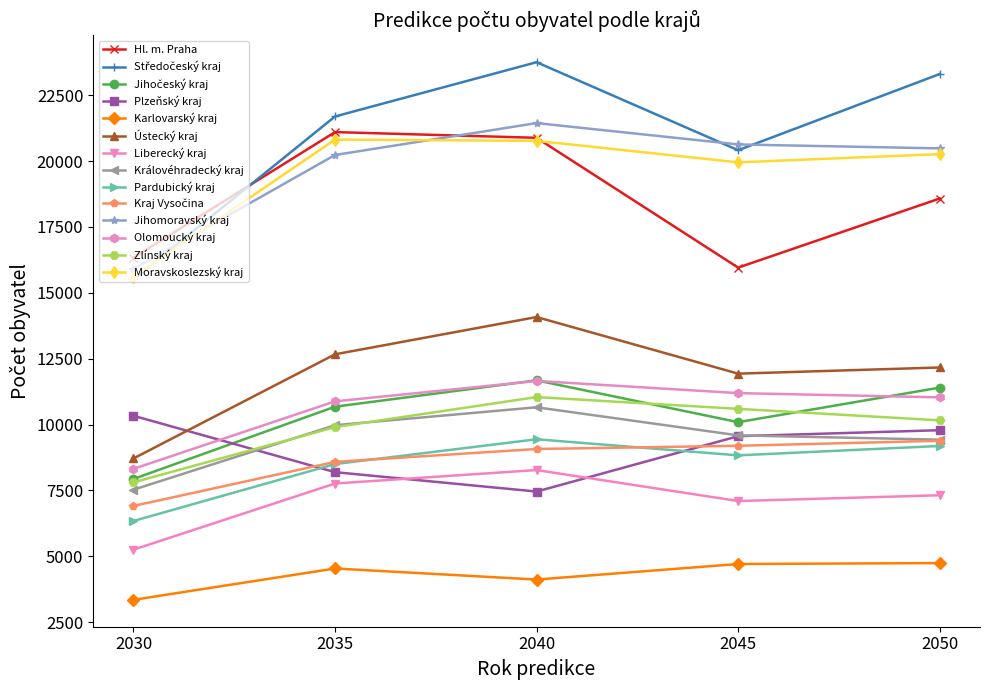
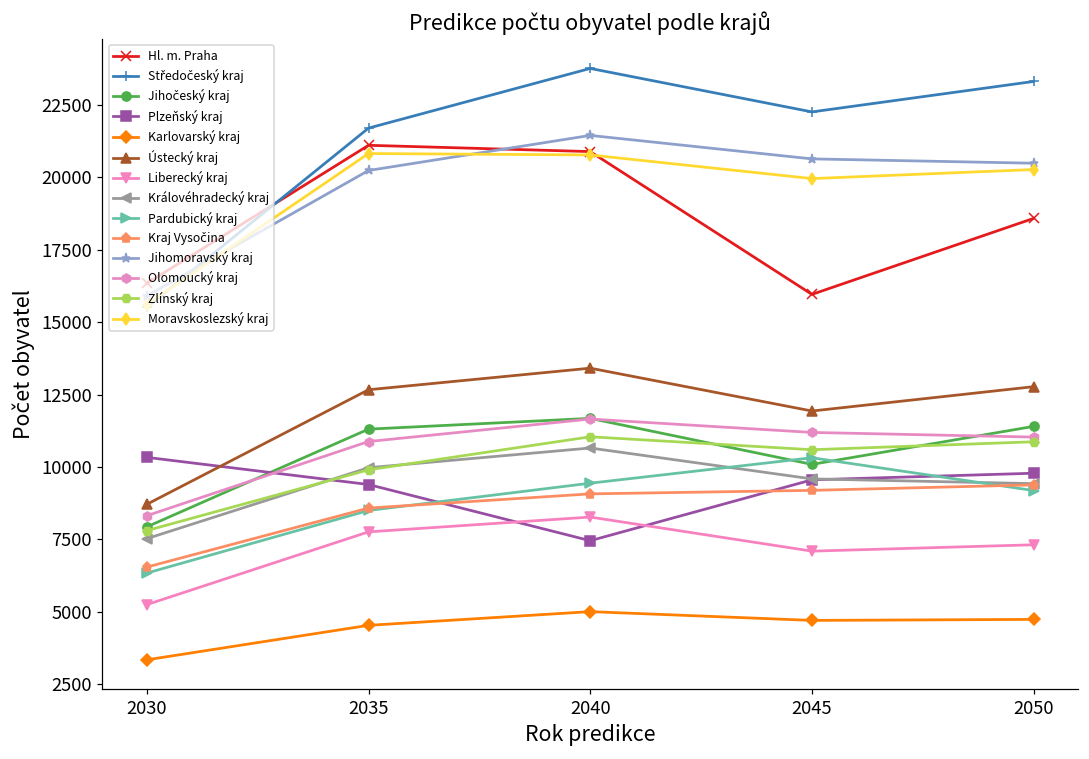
  {
    "Hl. m. Praha": {
      "2035": 21100,
      "2040": 20900,
      "2045": 16000,
      "2050": 18600
    },
    "Středočeský kraj": {
      "2035": 21700,
      "2040": 23700,
-     "2045": 20400,
+     "2045": 22200,
      "2050": 23300
    },
    "Jihočeský kraj": {
      "2030": 7900,
-     "2035": 10700,
+     "2035": 11300,
      "2045": 10100,
      "2050": 11400
    },
    "Plzeňský kraj": {
      "2030": 10300,
-     "2035": 8200,
+     "2035": 9400,
      "2040": 7500,
      "2050": 9800
    },
    "Karlovarský kraj": {
      "2030": 3300,
      "2035": 4500,
-     "2040": 4100,
+     "2040": 5000,
      "2045": 4700,
      "2050": 4700
    },
    "Ústecký kraj": {
      "2030": 8700,
      "2035": 12700,
-     "2040": 14100,
+     "2040": 13400,
      "2045": 11900,
-     "2050": 12200
+     "2050": 12800
    },
    "Pardubický kraj": {
      "2030": 6300,
      "2040": 9400,
-     "2045": 8800,
+     "2045": 10300,
      "2050": 9200
    },
    "Kraj Vysočina": {
-     "2030": 6900,
+     "2030": 6500,
      "2040": 9100,
      "2045": 9200
    },
    "Zlínský kraj": {
      "2030": 7800,
      "2040": 11000,
      "2045": 10600,
-     "2050": 10200
+     "2050": 10900
    },
    "Moravskoslezský kraj": {
      "2035": 20800,
      "2040": 20800,
      "2045": 19900,
      "2050": 20300
    }
  }
